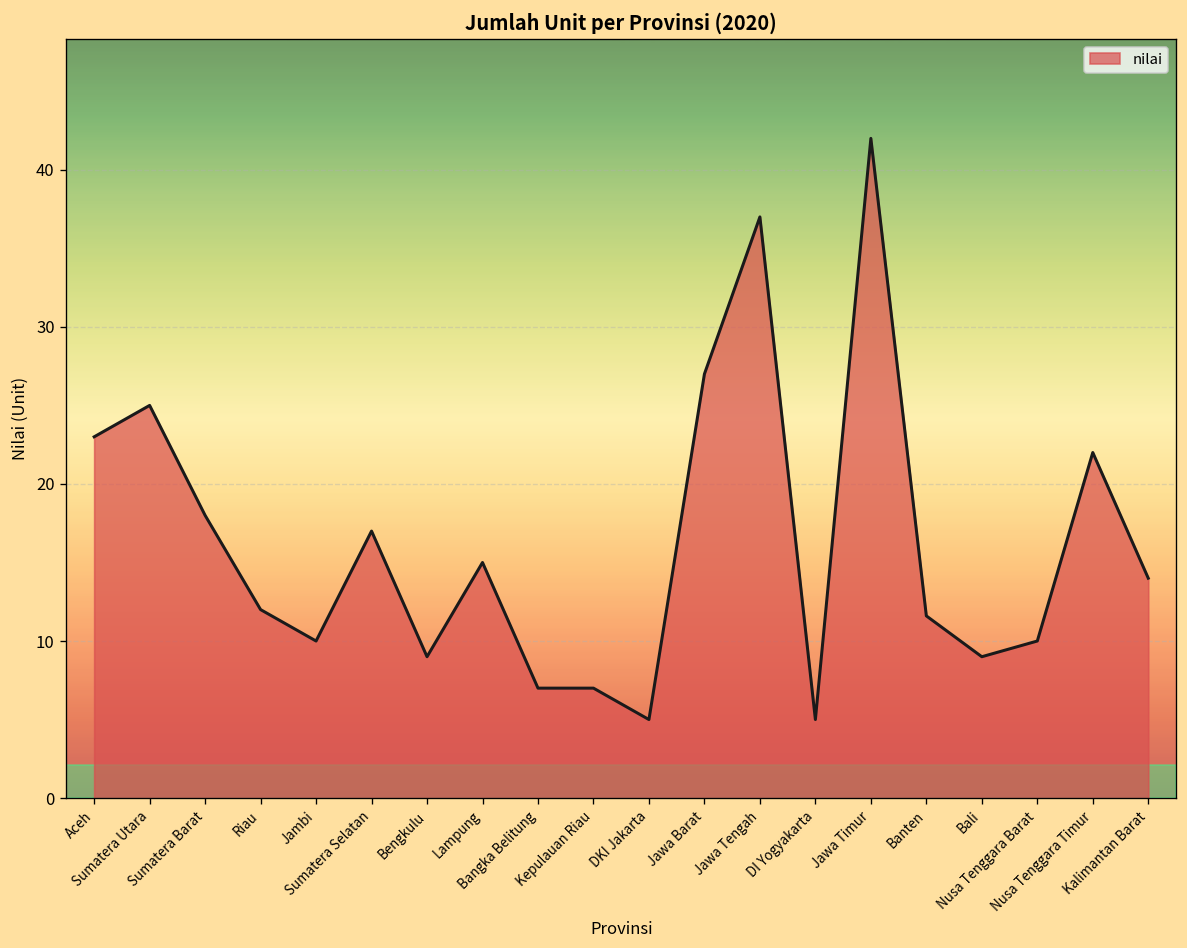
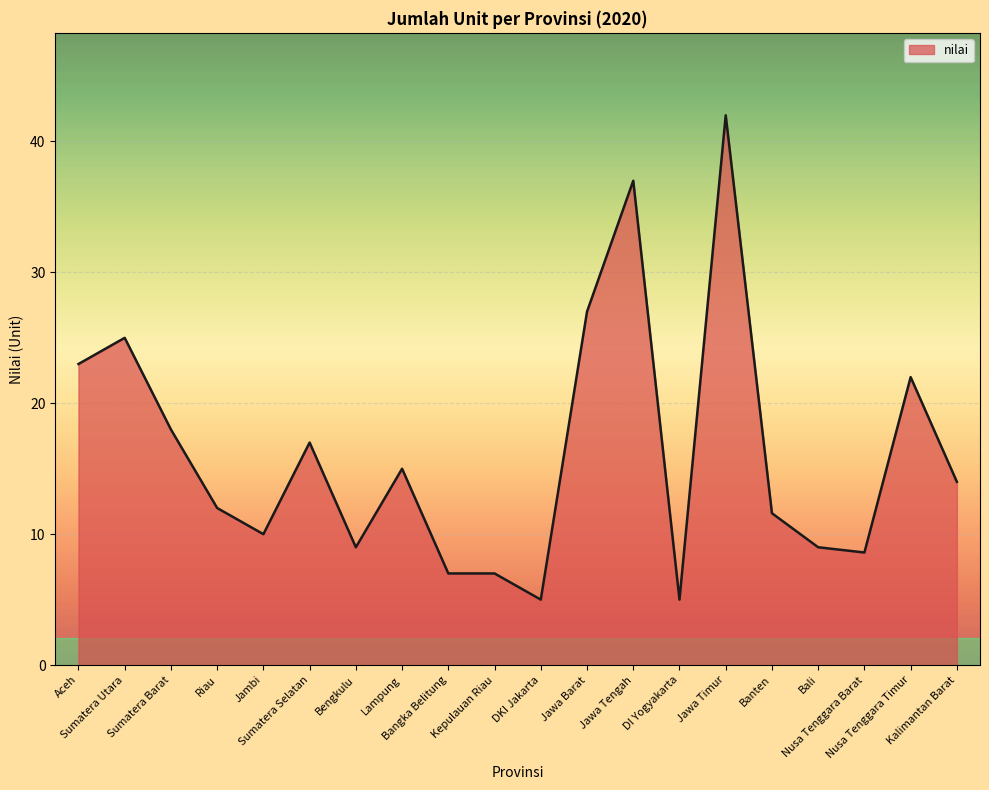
  {
    "Aceh": 23.0,
    "Sumatera Utara": 25.0,
    "Sumatera Barat": 18.0,
    "Riau": 12.0,
    "Jambi": 10.0,
    "Sumatera Selatan": 17.0,
    "Bengkulu": 9.0,
    "Lampung": 15.0,
    "Bangka Belitung": 7.0,
    "Kepulauan Riau": 7.0,
    "DKI Jakarta": 5.0,
    "Jawa Barat": 27.0,
    "Jawa Tengah": 37.0,
    "DI Yogyakarta": 5.0,
    "Jawa Timur": 42.0,
    "Banten": 11.6,
    "Bali": 9.0,
-   "Nusa Tenggara Barat": 10.0,
+   "Nusa Tenggara Barat": 8.6,
    "Nusa Tenggara Timur": 22.0,
    "Kalimantan Barat": 14.0
  }
